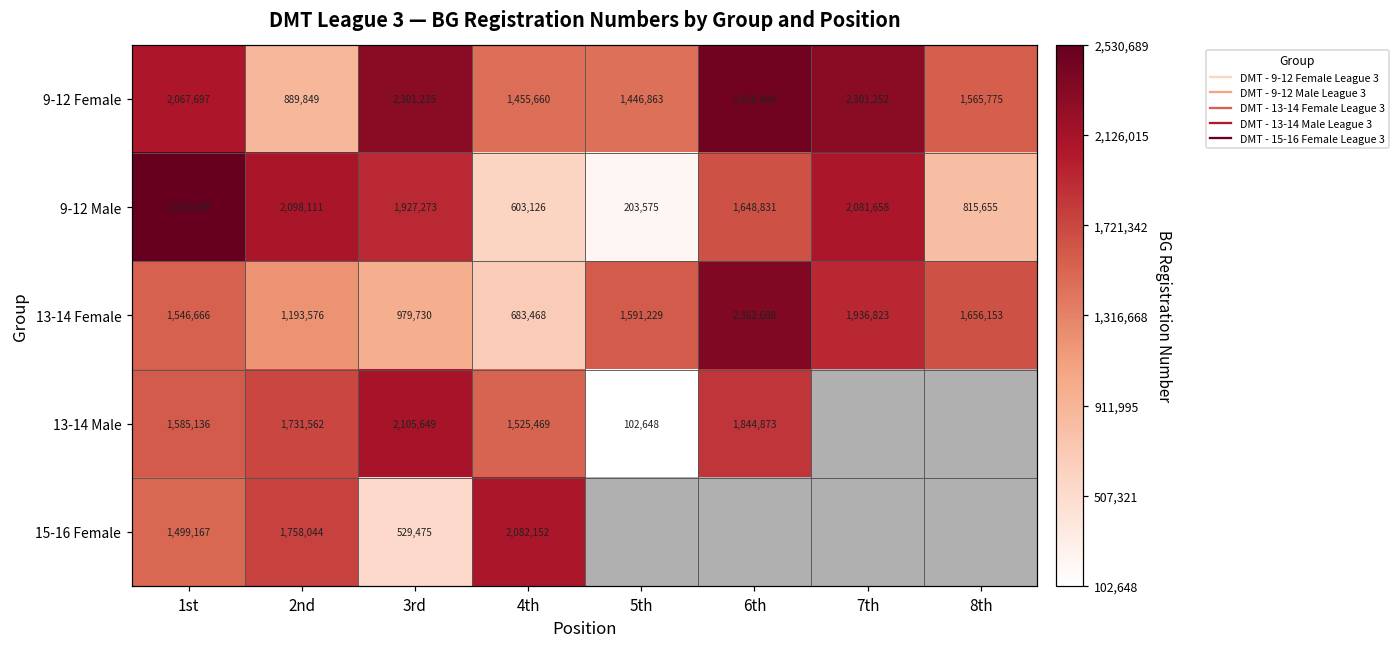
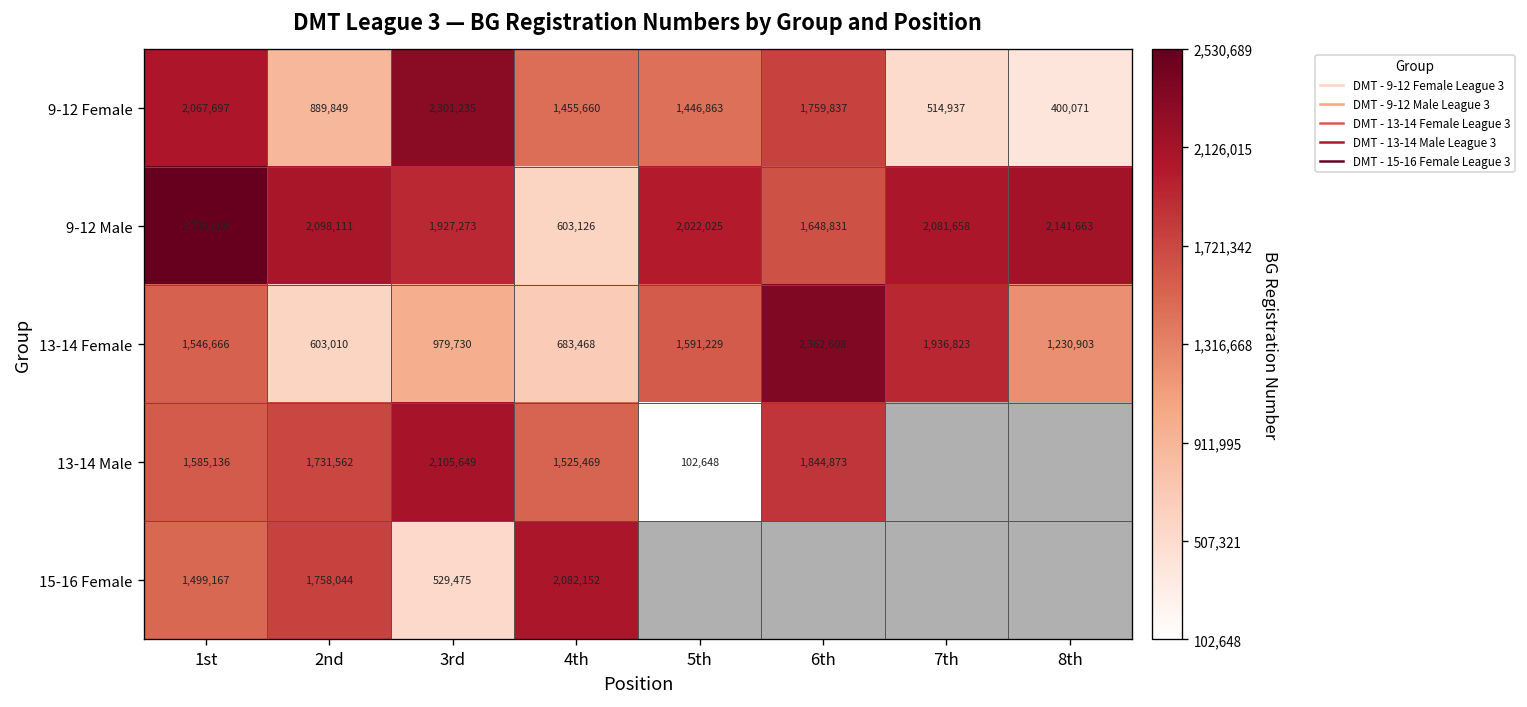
  {
    "9-12 Female": {
      "1st": "2,067,697",
      "2nd": "889,849",
      "3rd": "2,301,235",
      "4th": "1,455,660",
      "5th": "1,446,863",
-     "6th": "2,450,404",
-     "7th": "2,301,252",
-     "8th": "1,565,775"
+     "6th": "1,759,837",
+     "7th": "514,937",
+     "8th": "400,071"
    },
    "9-12 Male": {
      "1st": "2,530,689",
      "2nd": "2,098,111",
      "3rd": "1,927,273",
      "4th": "603,126",
-     "5th": "203,575",
+     "5th": "2,022,025",
      "6th": "1,648,831",
      "7th": "2,081,658",
-     "8th": "815,655"
+     "8th": "2,141,663"
    },
    "13-14 Female": {
      "1st": "1,546,666",
-     "2nd": "1,193,576",
+     "2nd": "603,010",
      "3rd": "979,730",
      "4th": "683,468",
      "5th": "1,591,229",
      "6th": "2,362,608",
      "7th": "1,936,823",
-     "8th": "1,656,153"
+     "8th": "1,230,903"
    },
    "13-14 Male": {
      "1st": "1,585,136",
      "2nd": "1,731,562",
      "3rd": "2,105,649",
      "4th": "1,525,469",
      "5th": "102,648",
      "6th": "1,844,873"
    },
    "15-16 Female": {
      "1st": "1,499,167",
      "2nd": "1,758,044",
      "3rd": "529,475",
      "4th": "2,082,152"
    }
  }
